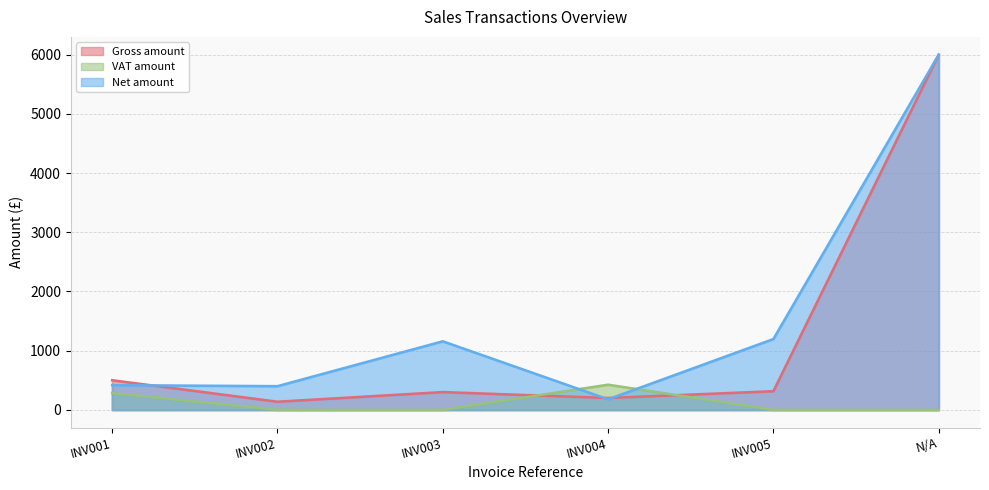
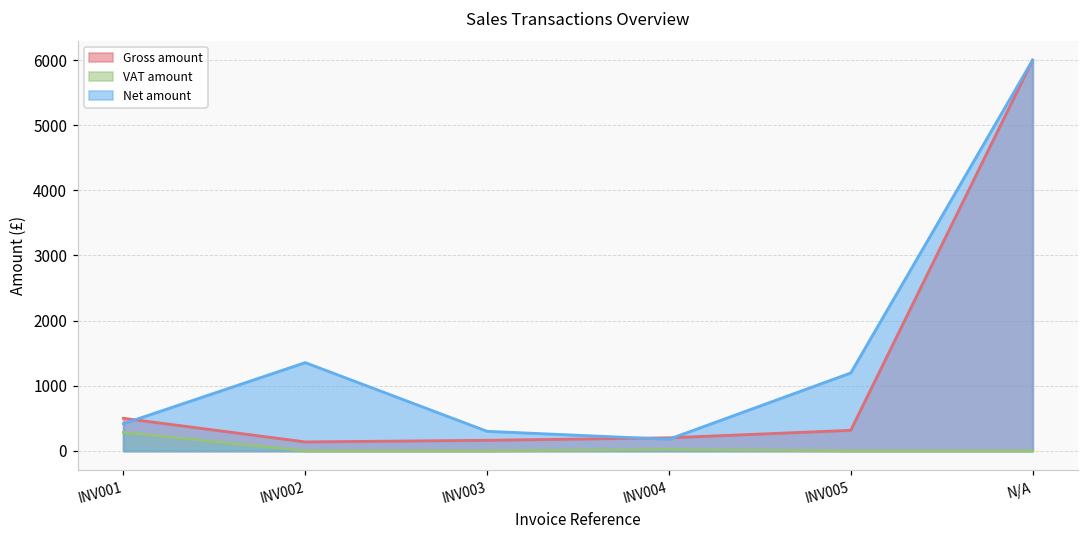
  {
    "Gross amount": {
      "INV001": 500,
      "INV002": 100,
-     "INV003": 300,
+     "INV003": 200,
      "INV005": 300
    },
    "VAT amount": {
      "INV001": 300,
      "INV002": 0,
      "INV003": 0,
-     "INV004": 400,
+     "INV004": 0,
      "INV005": 0,
      "N/A": 0
    },
    "Net amount": {
      "INV001": 400,
-     "INV002": 400,
-     "INV003": 1200,
+     "INV002": 1400,
+     "INV003": 300,
      "INV005": 1200
    }
  }
